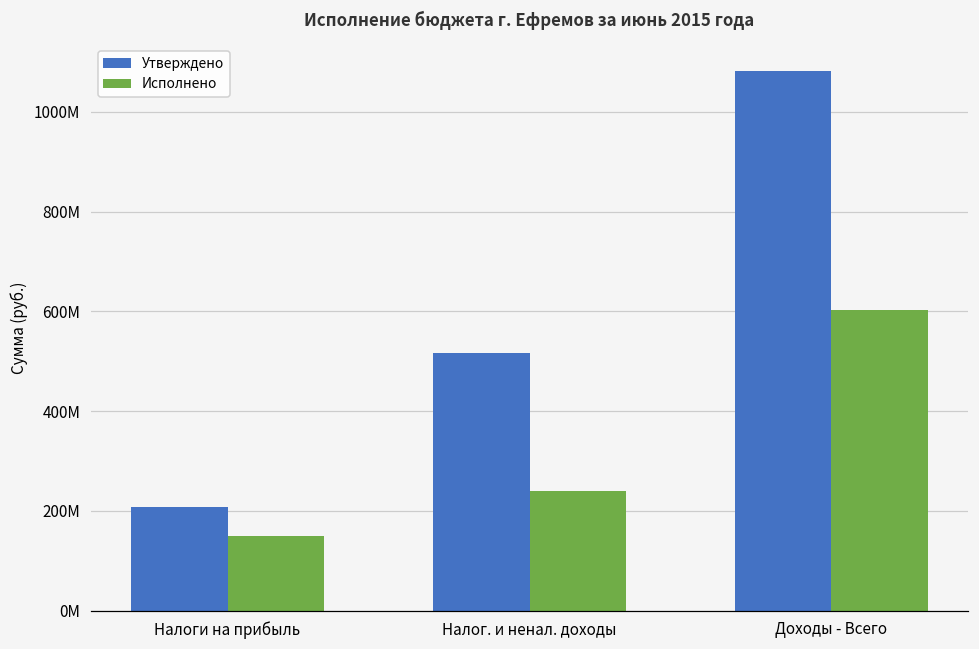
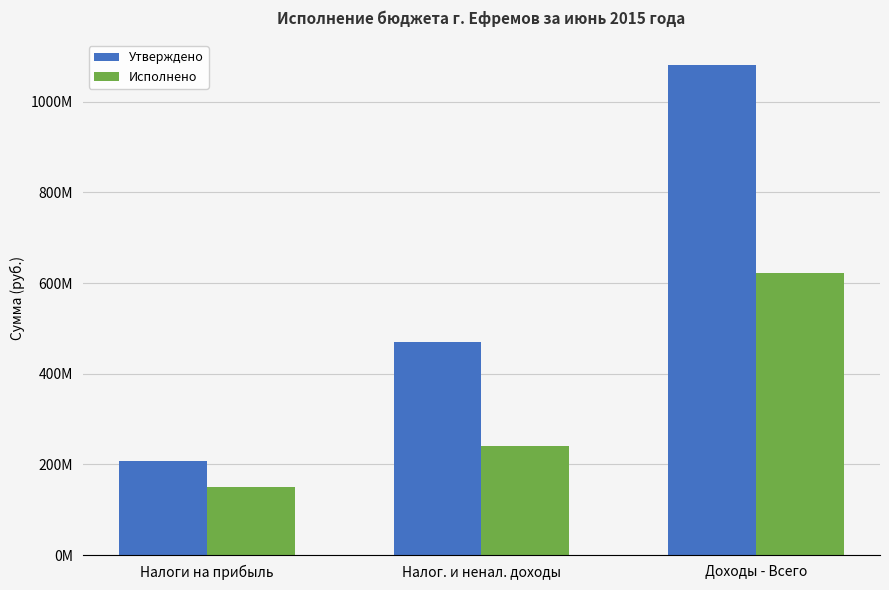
  {
    "Утверждено": {
      "Налоги на прибыль": 210000000,
-     "Налог. и ненал. доходы": 520000000,
+     "Налог. и ненал. доходы": 470000000,
      "Доходы - Всего": 1080000000
    },
    "Исполнено": {
      "Налоги на прибыль": 150000000,
      "Налог. и ненал. доходы": 240000000,
-     "Доходы - Всего": 600000000
+     "Доходы - Всего": 620000000
    }
  }
